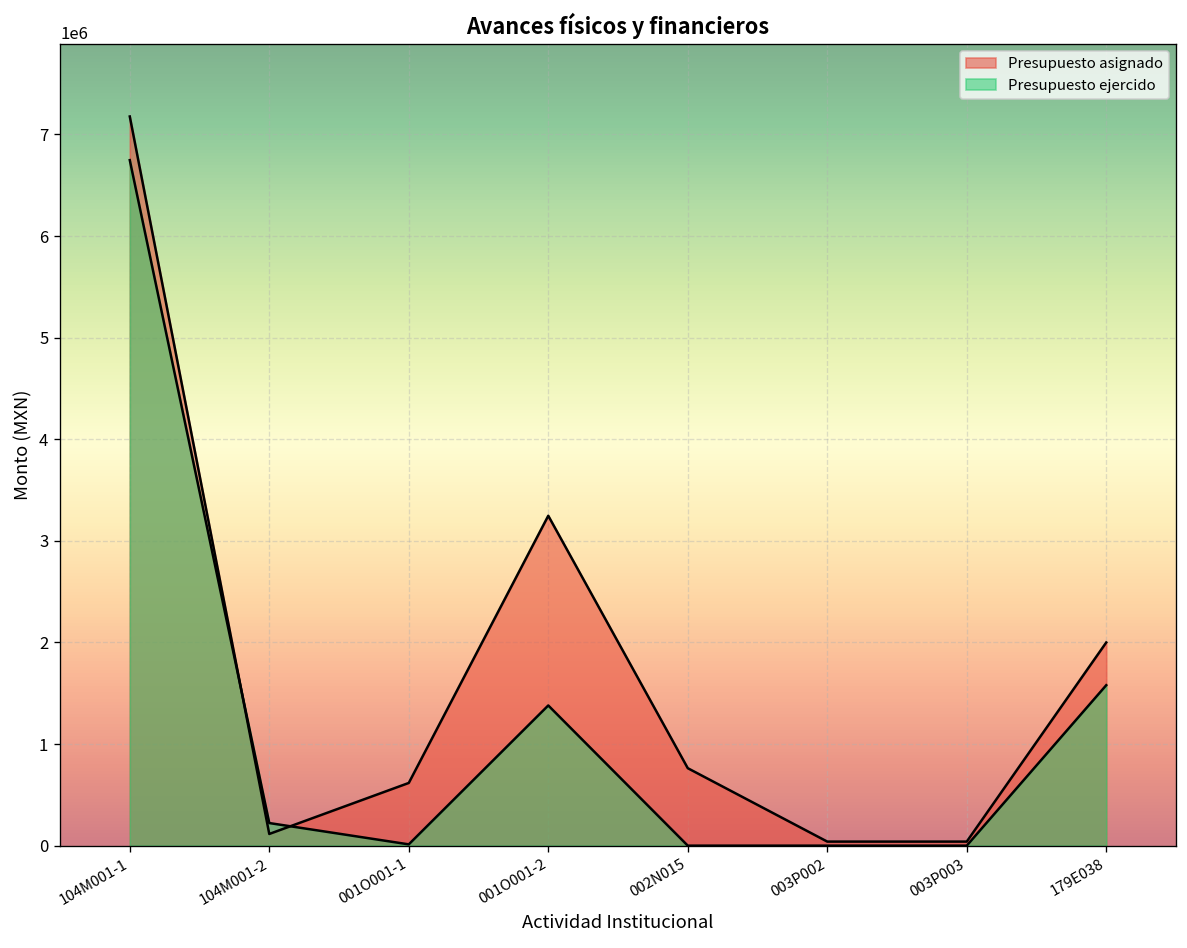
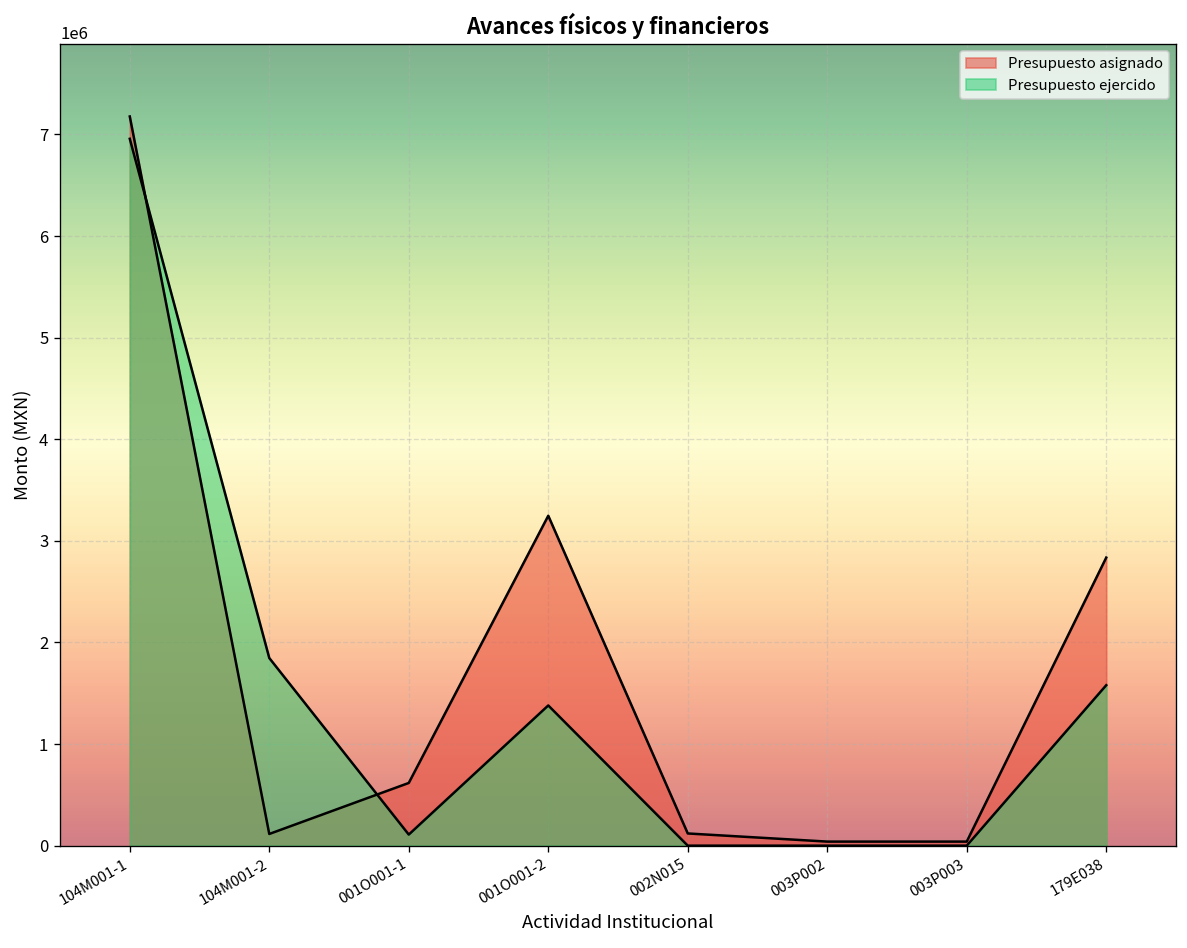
  {
    "Presupuesto asignado": {
      "104M001-1": 7200000,
      "104M001-2": 100000,
      "001O001-1": 600000,
      "001O001-2": 3200000,
-     "002N015": 800000,
+     "002N015": 100000,
      "003P002": 0,
      "003P003": 0,
-     "179E038": 2000000
+     "179E038": 2800000
    },
    "Presupuesto ejercido": {
-     "104M001-1": 6700000,
-     "104M001-2": 200000,
-     "001O001-1": 0,
+     "104M001-1": 7000000,
+     "104M001-2": 1800000,
+     "001O001-1": 100000,
      "001O001-2": 1400000,
      "002N015": 0,
      "003P002": 0,
      "003P003": 0,
      "179E038": 1600000
    }
  }
